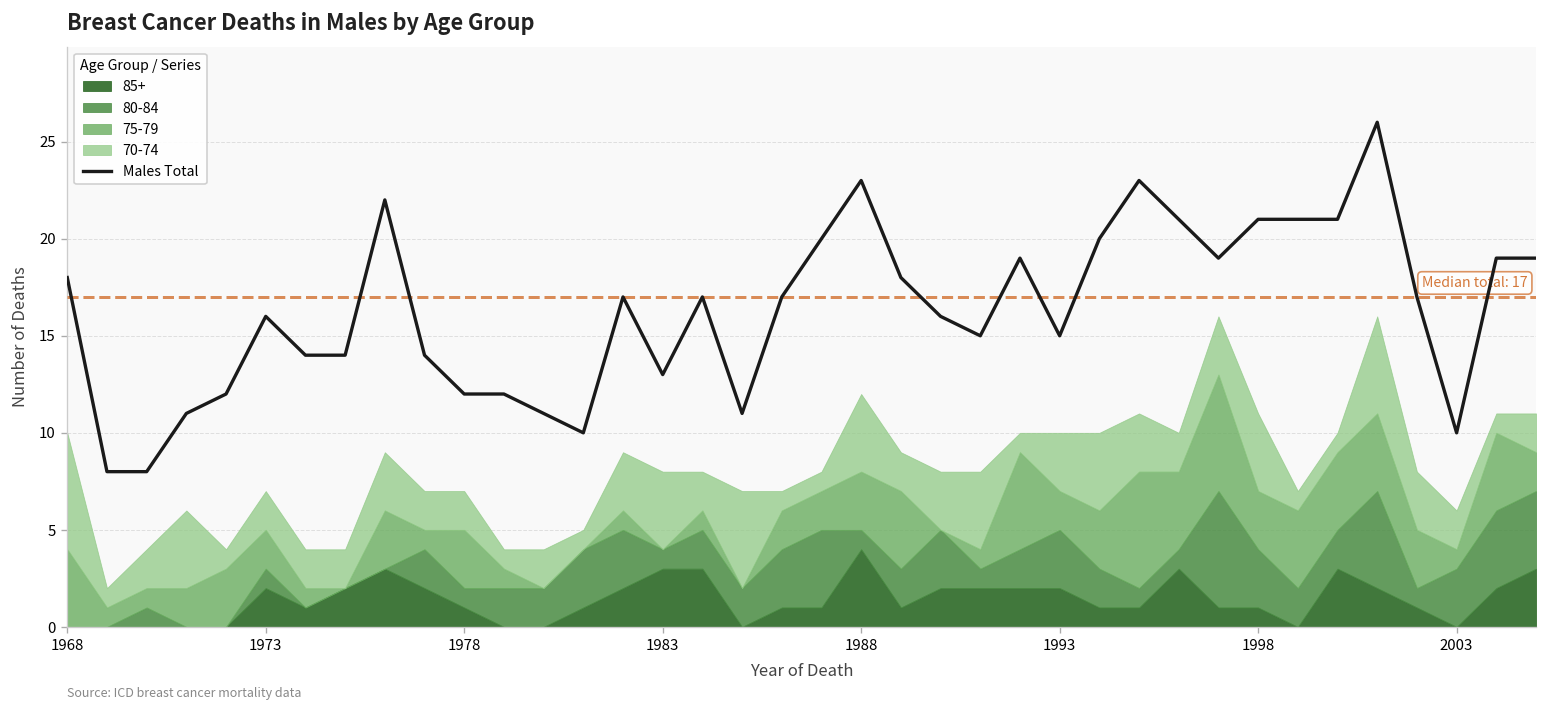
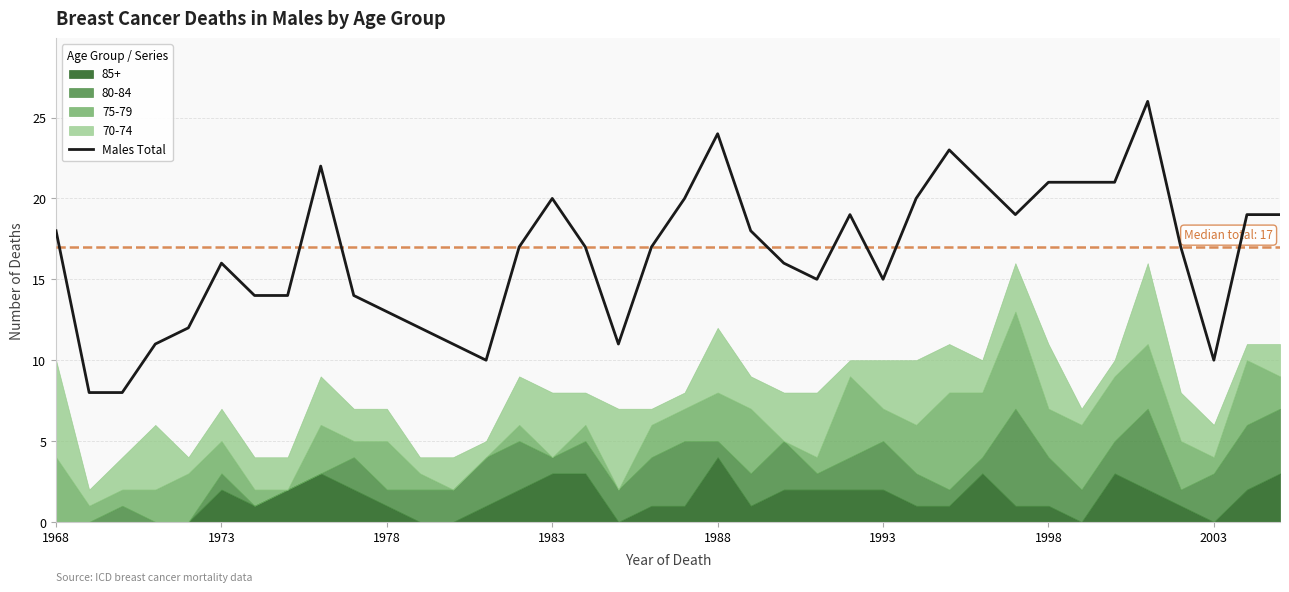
  {
    "Males Total": {
      "1968": 18,
      "1973": 16,
-     "1978": 12,
-     "1983": 13,
-     "1988": 23,
+     "1978": 13,
+     "1983": 20,
+     "1988": 24,
      "1993": 15,
      "1998": 21,
      "2003": 10
    }
  }
